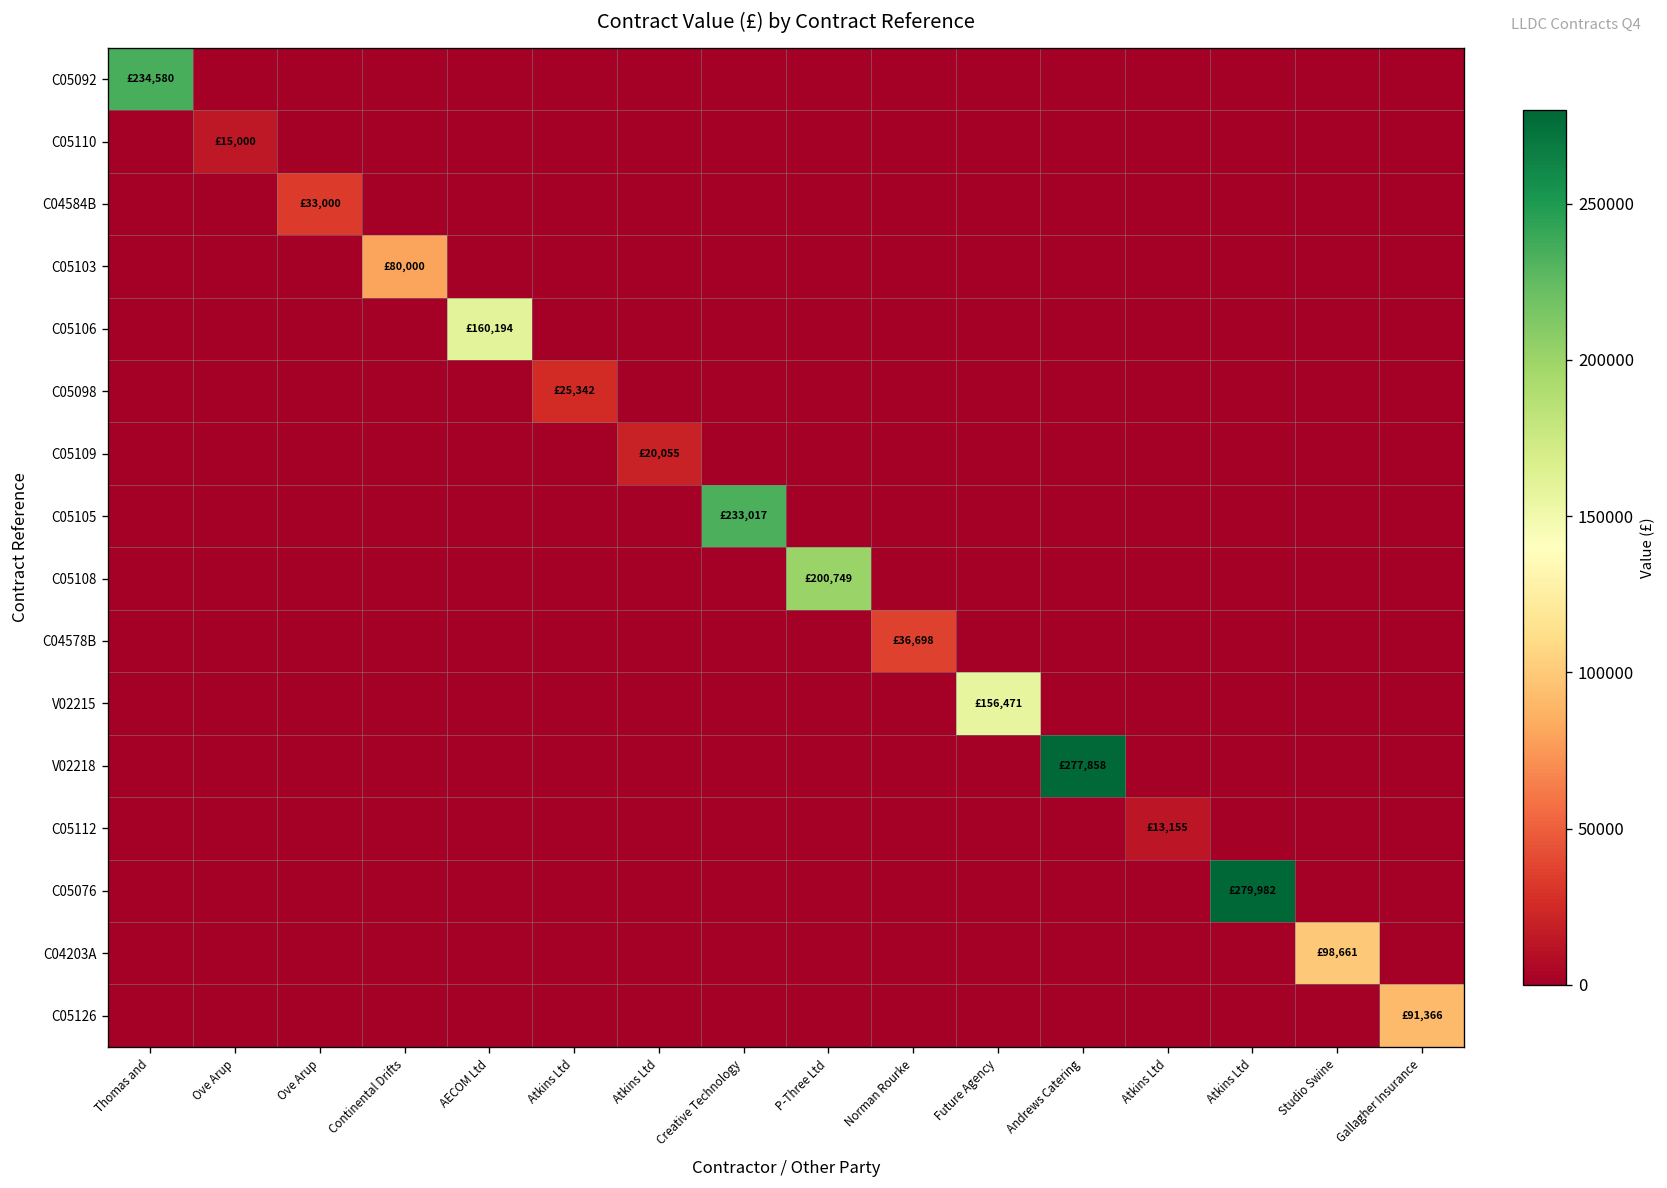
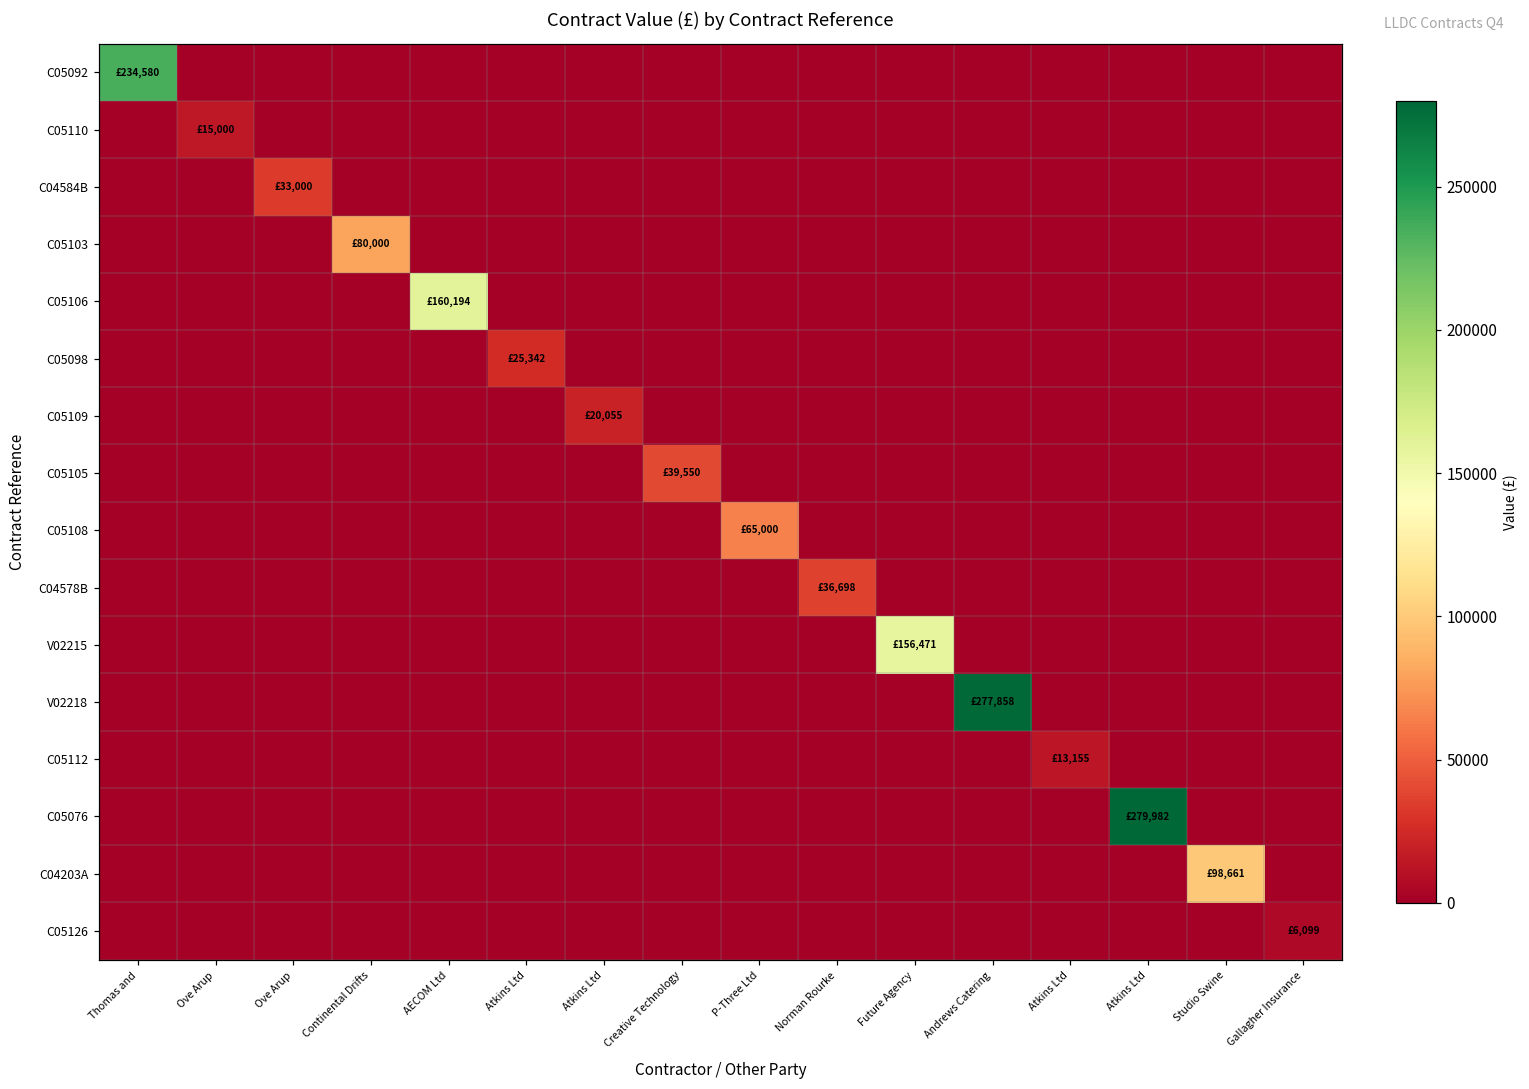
  {
    "C05092": {
      "Thomas and": "£234,580"
    },
    "C05103": {
      "Continental Drifts": "£80,000"
    },
    "C05106": {
      "AECOM Ltd": "£160,194"
    },
    "C05105": {
-     "Creative Technology": "£233,017"
+     "Creative Technology": "£39,550"
    },
    "C05108": {
-     "P-Three Ltd": "£200,749"
+     "P-Three Ltd": "£65,000"
    },
    "C04578B": {
      "Norman Rourke": "£36,698"
    },
    "V02215": {
      "Future Agency": "£156,471"
    },
    "V02218": {
      "Andrews Catering": "£277,858"
    },
    "C04203A": {
      "Studio Swine": "£98,661"
    },
    "C05126": {
-     "Gallagher Insurance": "£91,366"
+     "Gallagher Insurance": "£6,099"
    }
  }
